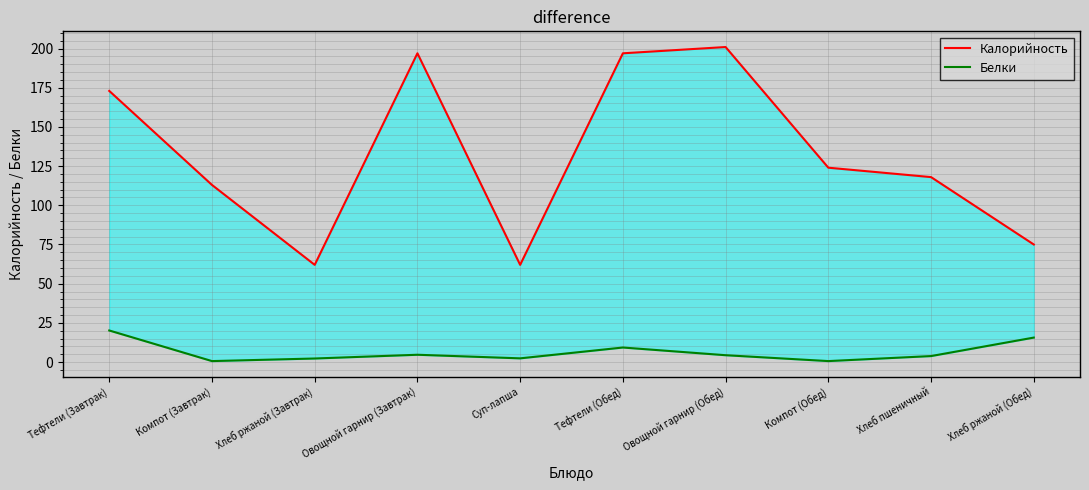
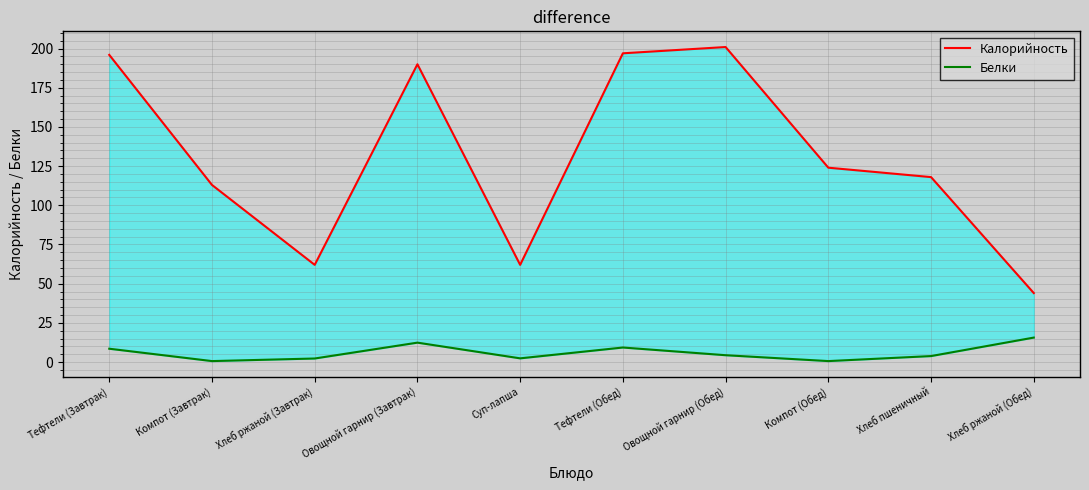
  {
    "Калорийность": {
-     "Тефтели (Завтрак)": 173,
+     "Тефтели (Завтрак)": 196,
      "Компот (Завтрак)": 113,
      "Хлеб ржаной (Завтрак)": 62,
-     "Овощной гарнир (Завтрак)": 197,
+     "Овощной гарнир (Завтрак)": 190,
      "Суп-лапша": 62,
      "Тефтели (Обед)": 197,
      "Овощной гарнир (Обед)": 201,
      "Компот (Обед)": 124,
      "Хлеб пшеничный": 118,
-     "Хлеб ржаной (Обед)": 75
+     "Хлеб ржаной (Обед)": 44
    },
    "Белки": {
-     "Тефтели (Завтрак)": 20,
+     "Тефтели (Завтрак)": 8,
      "Компот (Завтрак)": 1,
      "Хлеб ржаной (Завтрак)": 2,
-     "Овощной гарнир (Завтрак)": 5,
+     "Овощной гарнир (Завтрак)": 12,
      "Суп-лапша": 2,
      "Тефтели (Обед)": 9,
      "Овощной гарнир (Обед)": 4,
      "Компот (Обед)": 1,
      "Хлеб пшеничный": 4,
      "Хлеб ржаной (Обед)": 16
    }
  }
